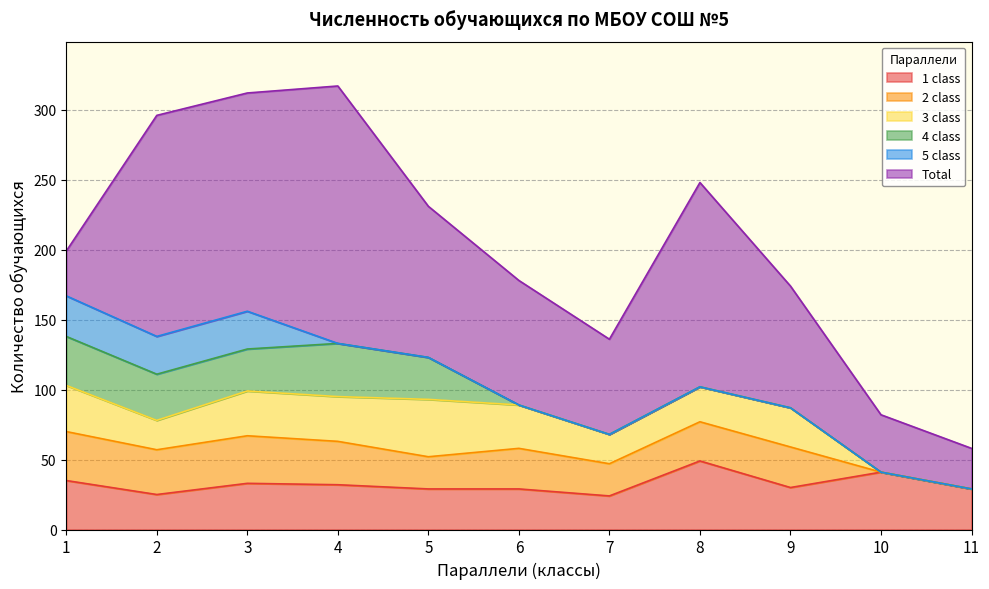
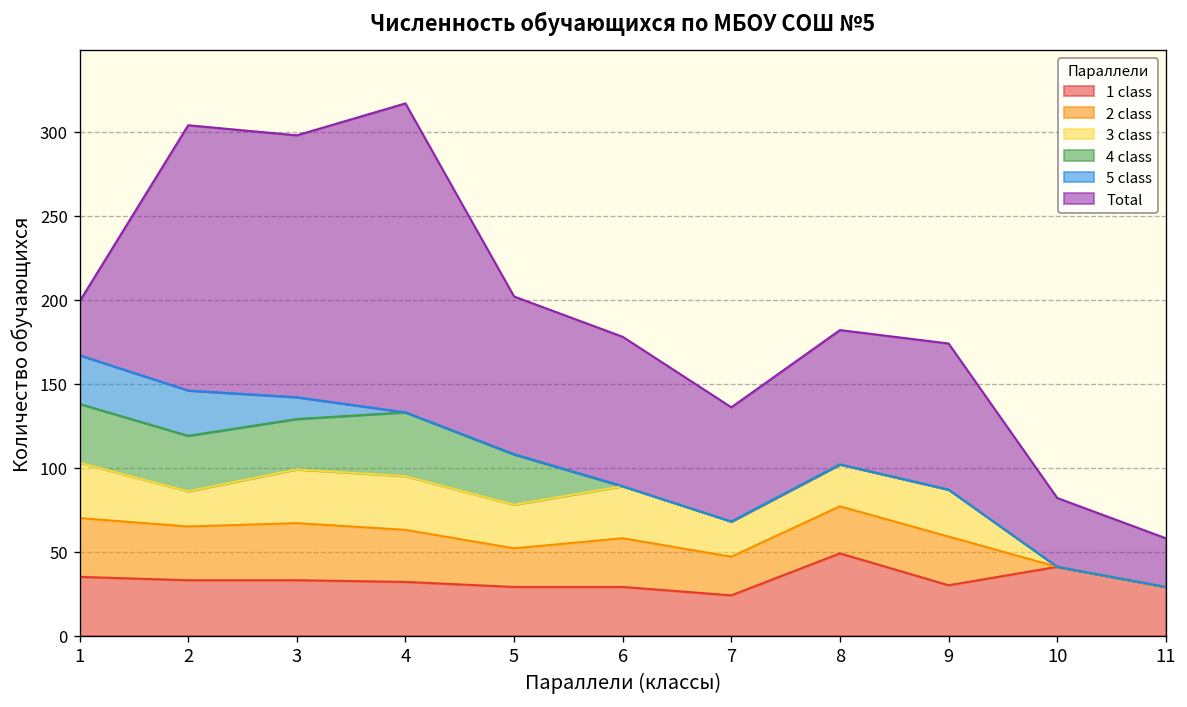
  {
    "1 class": {
      "1": 35,
-     "2": 25,
+     "2": 33,
      "3": 33,
      "4": 32,
      "5": 29,
      "6": 29,
      "7": 24,
      "8": 49,
      "9": 30
    },
    "2 class": {
      "1": 35,
      "2": 32,
      "3": 34,
      "4": 31,
      "5": 23,
      "6": 29,
      "7": 23,
      "8": 28,
      "9": 29
    },
    "3 class": {
      "1": 33,
      "2": 21,
      "3": 32,
      "4": 32,
-     "5": 41
+     "5": 26
    },
    "4 class": {
      "1": 35,
      "2": 33,
      "3": 30
    },
    "5 class": {
      "1": 29,
      "2": 27,
-     "3": 27
+     "3": 13
    },
    "Total": {
      "1": 32,
      "2": 158,
      "3": 156,
      "4": 184,
-     "5": 108,
+     "5": 94,
      "6": 89,
      "7": 68,
-     "8": 146,
+     "8": 80,
      "9": 87,
      "10": 41,
      "11": 29
    }
  }
